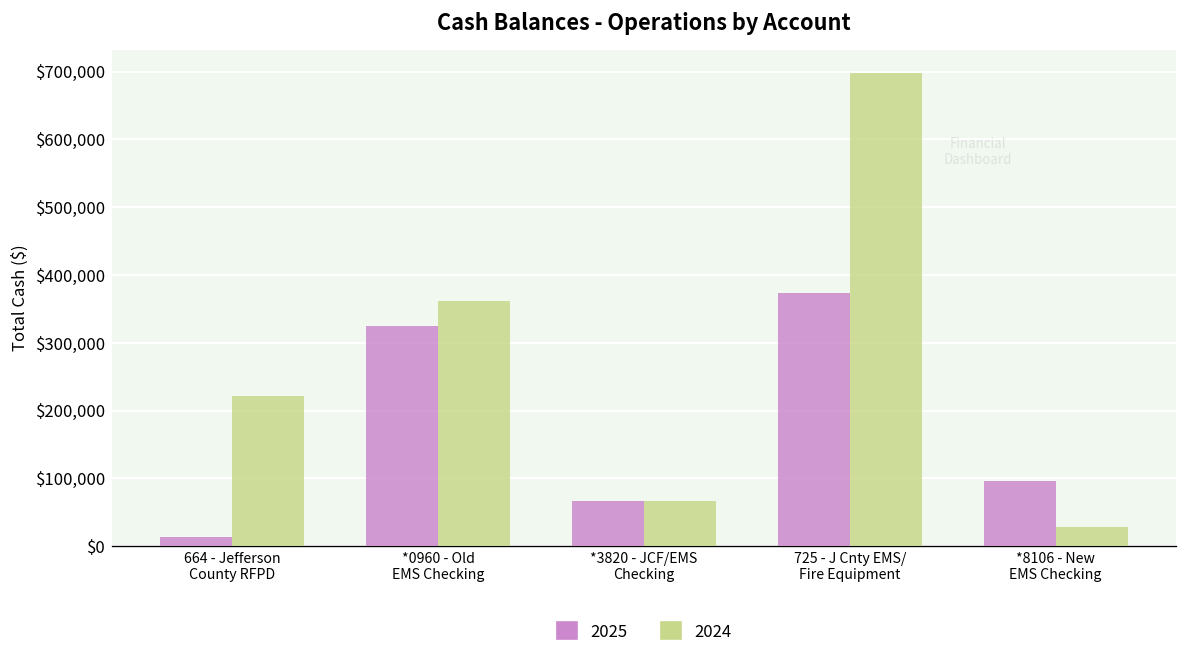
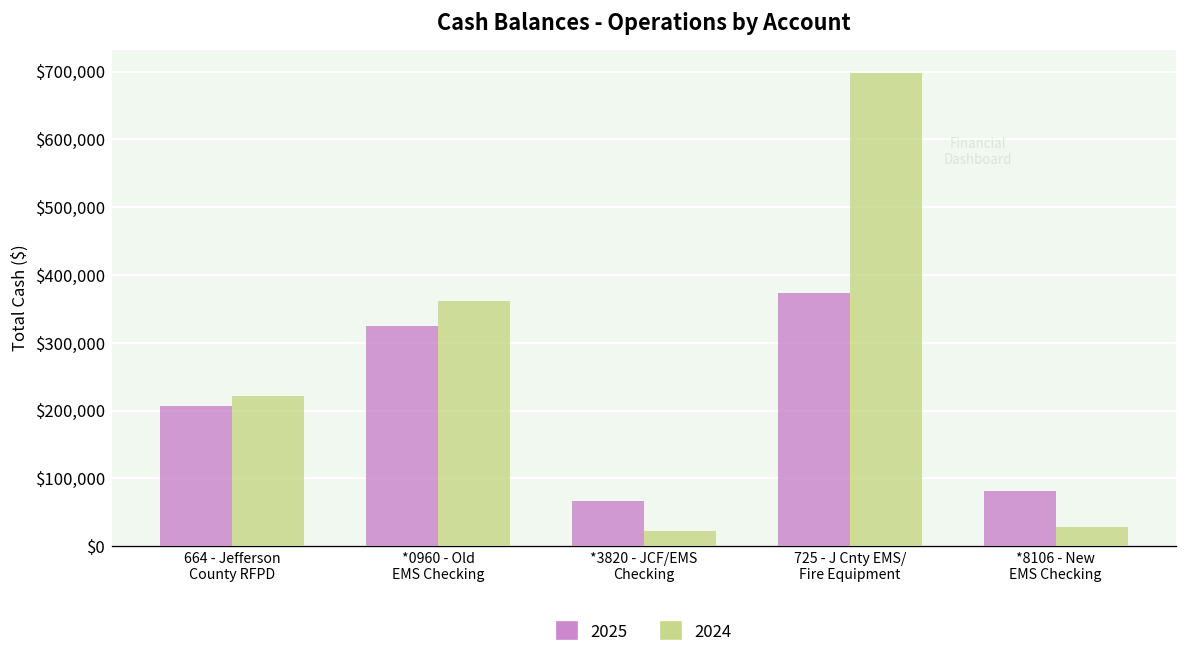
  {
    "2025": {
-     "664 - Jefferson County RFPD": "$10,000",
+     "664 - Jefferson County RFPD": "$210,000",
      "*0960 - Old EMS Checking": "$320,000",
      "*3820 - JCF/EMS Checking": "$70,000",
      "725 - J Cnty EMS/ Fire Equipment": "$370,000",
-     "*8106 - New EMS Checking": "$100,000"
+     "*8106 - New EMS Checking": "$80,000"
    },
    "2024": {
      "664 - Jefferson County RFPD": "$220,000",
      "*0960 - Old EMS Checking": "$360,000",
-     "*3820 - JCF/EMS Checking": "$70,000",
+     "*3820 - JCF/EMS Checking": "$20,000",
      "725 - J Cnty EMS/ Fire Equipment": "$700,000",
      "*8106 - New EMS Checking": "$30,000"
    }
  }
